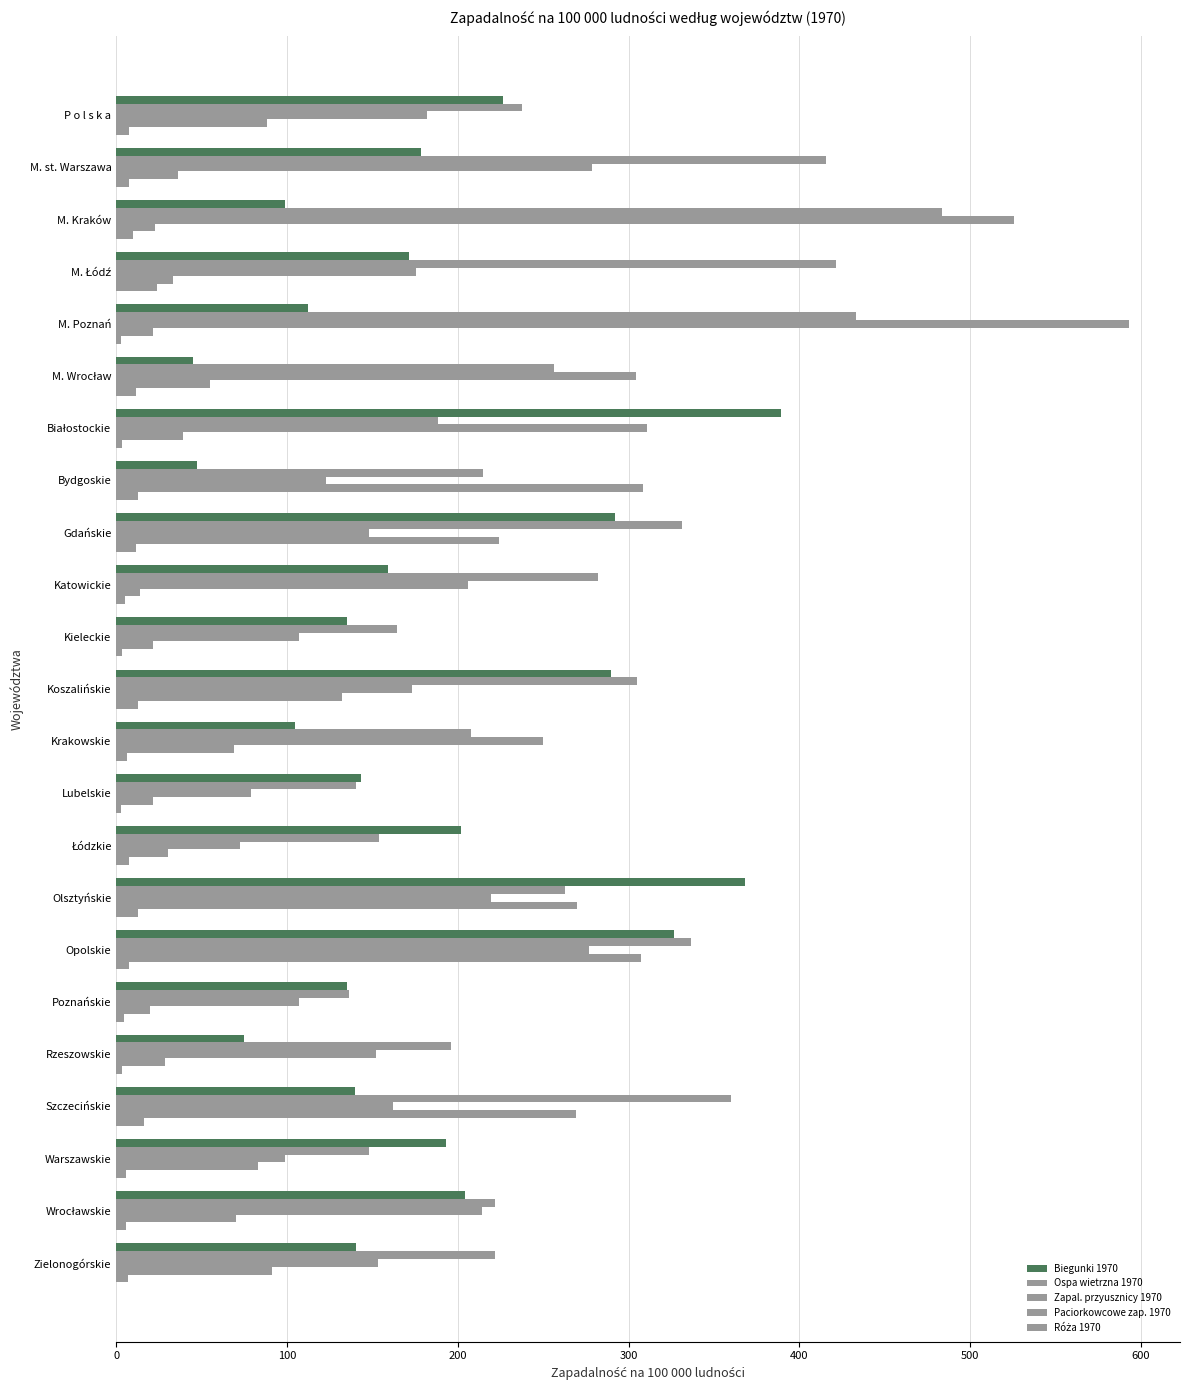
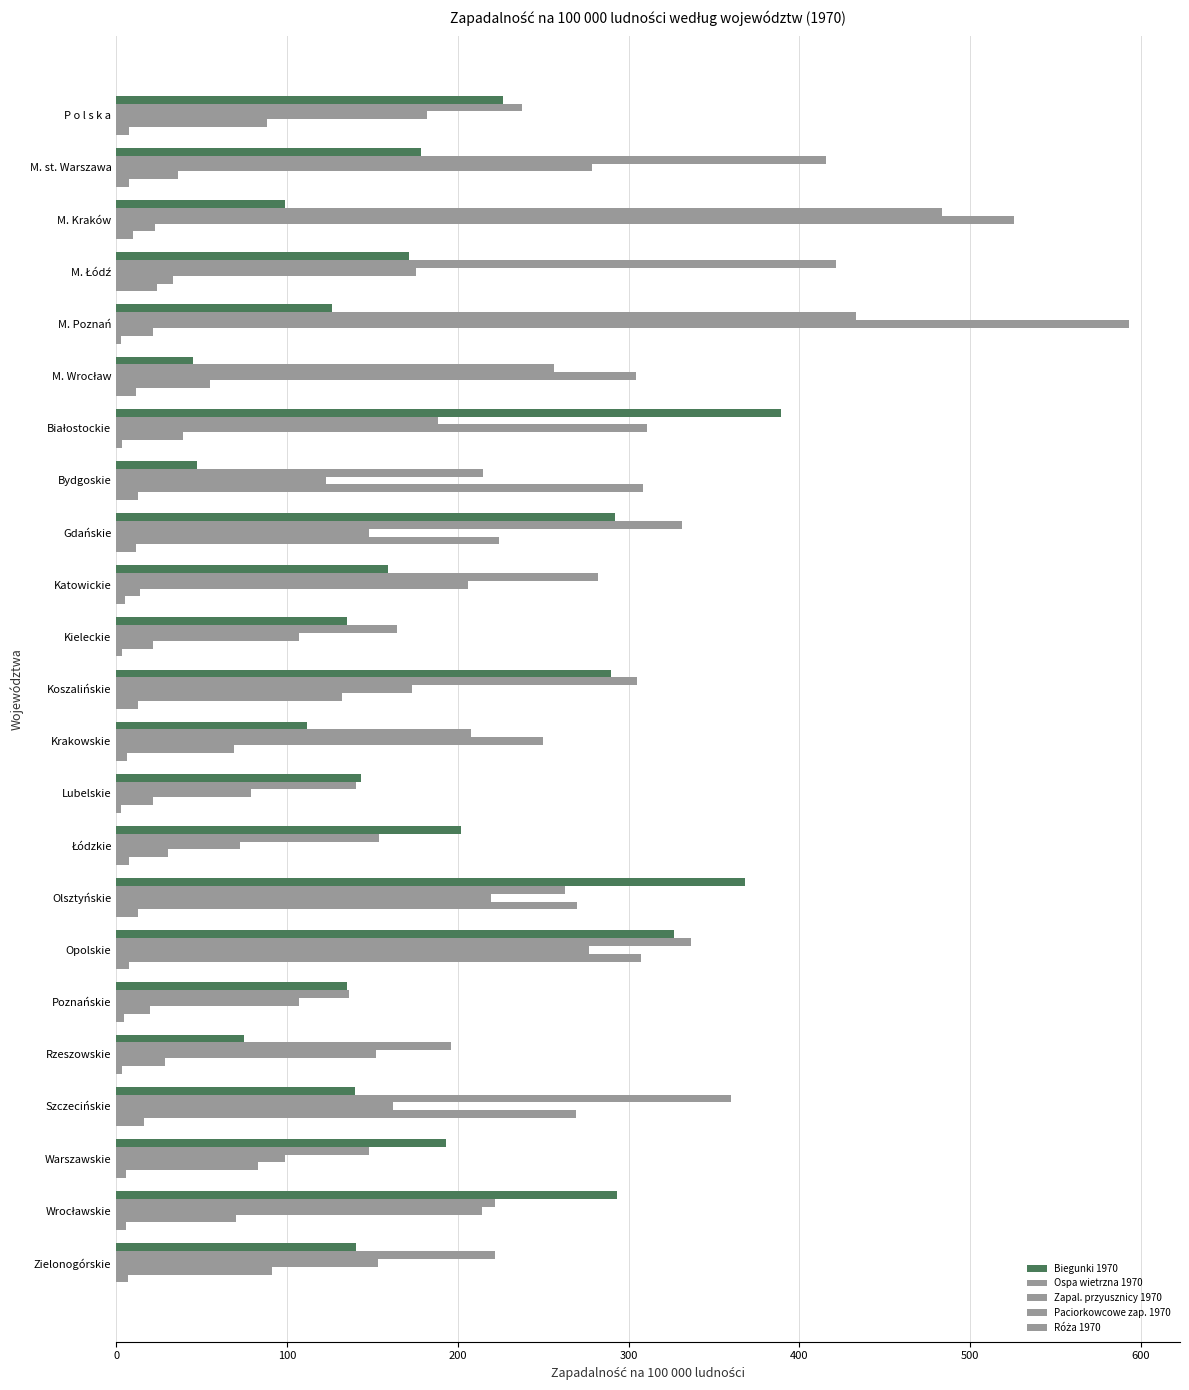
  {
    "Biegunki 1970": {
      "P o l s k a": 227,
      "M. st. Warszawa": 179,
      "M. Kraków": 99,
      "M. Łódź": 172,
-     "M. Poznań": 112,
+     "M. Poznań": 126,
      "M. Wrocław": 45,
      "Białostockie": 389,
      "Bydgoskie": 47,
      "Gdańskie": 292,
      "Katowickie": 159,
      "Kieleckie": 135,
      "Koszalińskie": 290,
-     "Krakowskie": 105,
+     "Krakowskie": 112,
      "Lubelskie": 143,
      "Łódzkie": 202,
      "Olsztyńskie": 368,
      "Opolskie": 327,
      "Poznańskie": 135,
      "Rzeszowskie": 75,
      "Szczecińskie": 140,
      "Warszawskie": 193,
-     "Wrocławskie": 204,
+     "Wrocławskie": 293,
      "Zielonogórskie": 141
    }
  }
